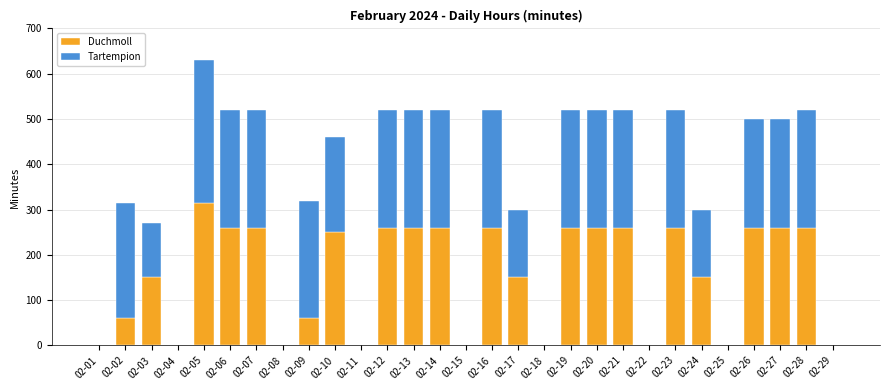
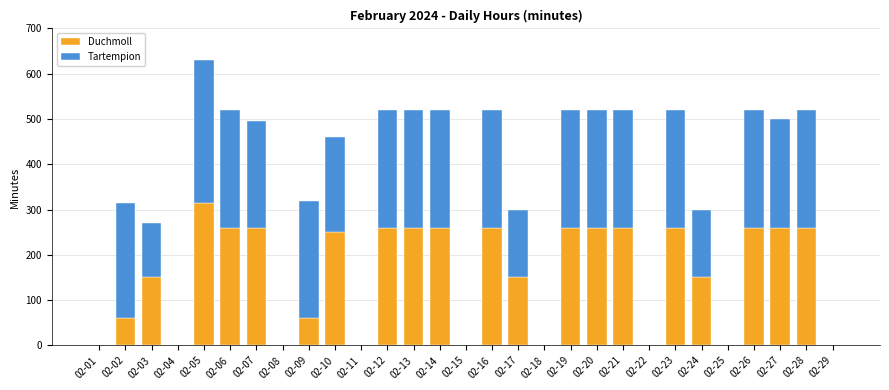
  {
    "Duchmoll": {
      "02-01": 0,
      "02-02": 60,
      "02-03": 150,
      "02-04": 0,
      "02-05": 320,
      "02-06": 260,
      "02-07": 260,
      "02-08": 0,
      "02-09": 60,
      "02-10": 250,
      "02-11": 0,
      "02-12": 260,
      "02-13": 260,
      "02-14": 260,
      "02-15": 0,
      "02-16": 260,
      "02-17": 150,
      "02-18": 0,
      "02-19": 260,
      "02-20": 260,
      "02-21": 260,
      "02-22": 0,
      "02-23": 260,
      "02-24": 150,
      "02-25": 0,
      "02-26": 260,
      "02-27": 260,
      "02-28": 260,
      "02-29": 0
    },
    "Tartempion": {
      "02-01": 0,
      "02-02": 260,
      "02-03": 120,
      "02-04": 0,
      "02-05": 320,
      "02-06": 260,
-     "02-07": 260,
+     "02-07": 240,
      "02-08": 0,
      "02-09": 260,
      "02-10": 210,
      "02-11": 0,
      "02-12": 260,
      "02-13": 260,
      "02-14": 260,
      "02-15": 0,
      "02-16": 260,
      "02-17": 150,
      "02-18": 0,
      "02-19": 260,
      "02-20": 260,
      "02-21": 260,
      "02-22": 0,
      "02-23": 260,
      "02-24": 150,
      "02-25": 0,
-     "02-26": 240,
+     "02-26": 260,
      "02-27": 240,
      "02-28": 260,
      "02-29": 0
    }
  }
